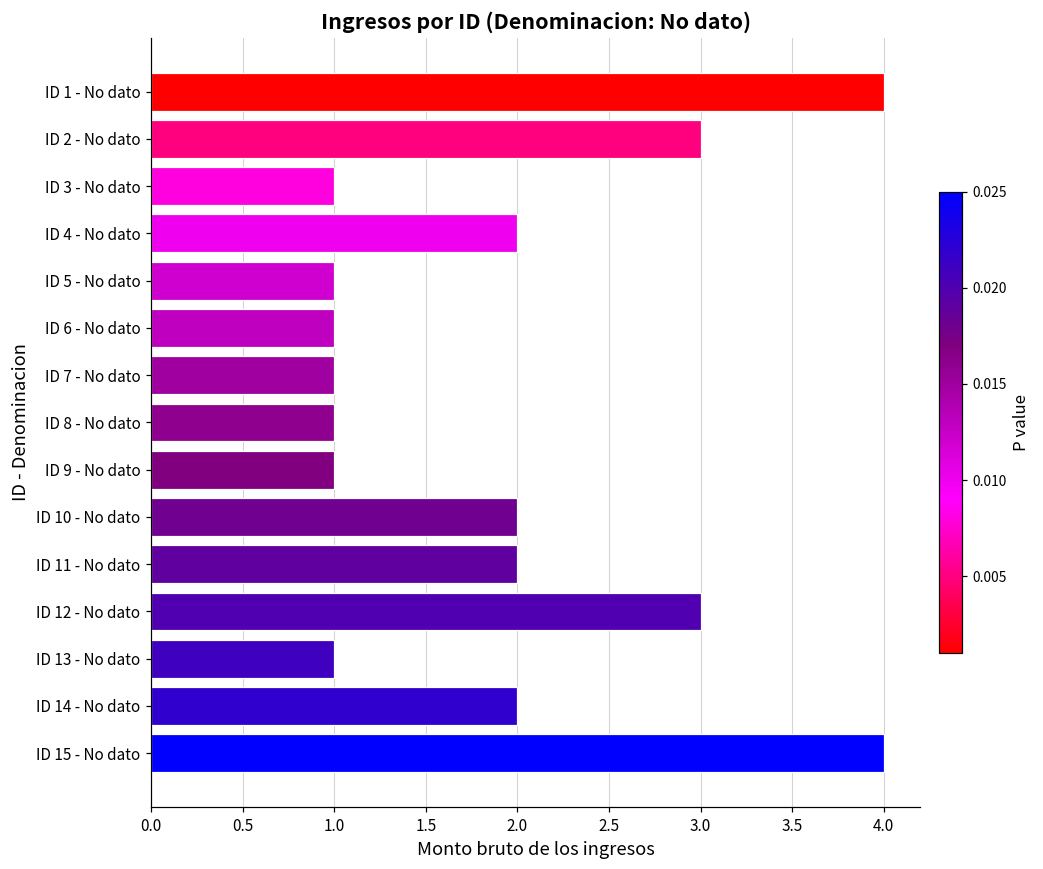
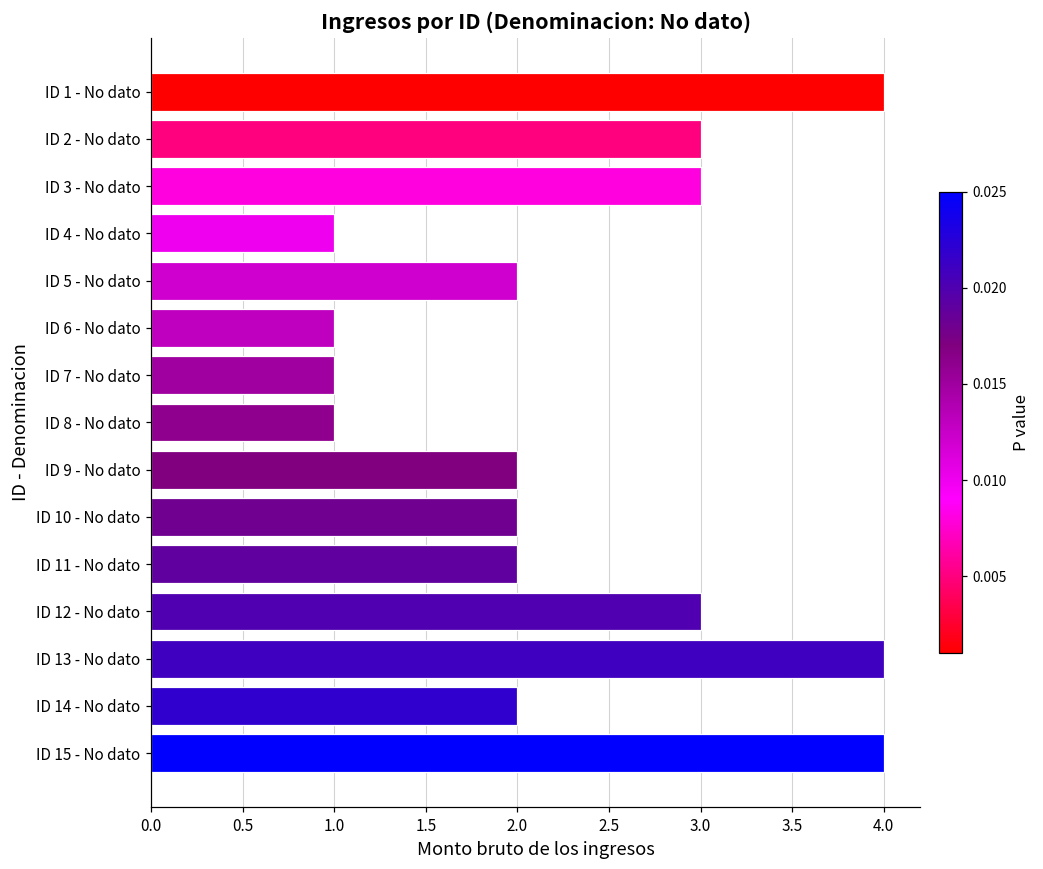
  {
    "ID 1 - No dato": 4,
    "ID 2 - No dato": 3,
-   "ID 3 - No dato": 1,
-   "ID 4 - No dato": 2,
-   "ID 5 - No dato": 1,
+   "ID 3 - No dato": 3,
+   "ID 4 - No dato": 1,
+   "ID 5 - No dato": 2,
    "ID 6 - No dato": 1,
    "ID 7 - No dato": 1,
    "ID 8 - No dato": 1,
-   "ID 9 - No dato": 1,
+   "ID 9 - No dato": 2,
    "ID 10 - No dato": 2,
    "ID 11 - No dato": 2,
    "ID 12 - No dato": 3,
-   "ID 13 - No dato": 1,
+   "ID 13 - No dato": 4,
    "ID 14 - No dato": 2,
    "ID 15 - No dato": 4
  }
